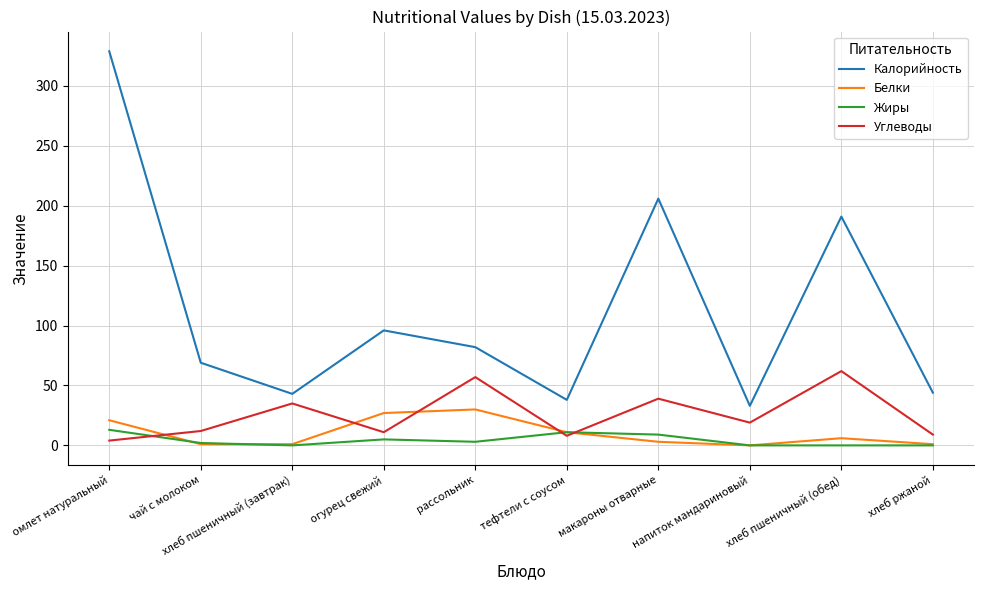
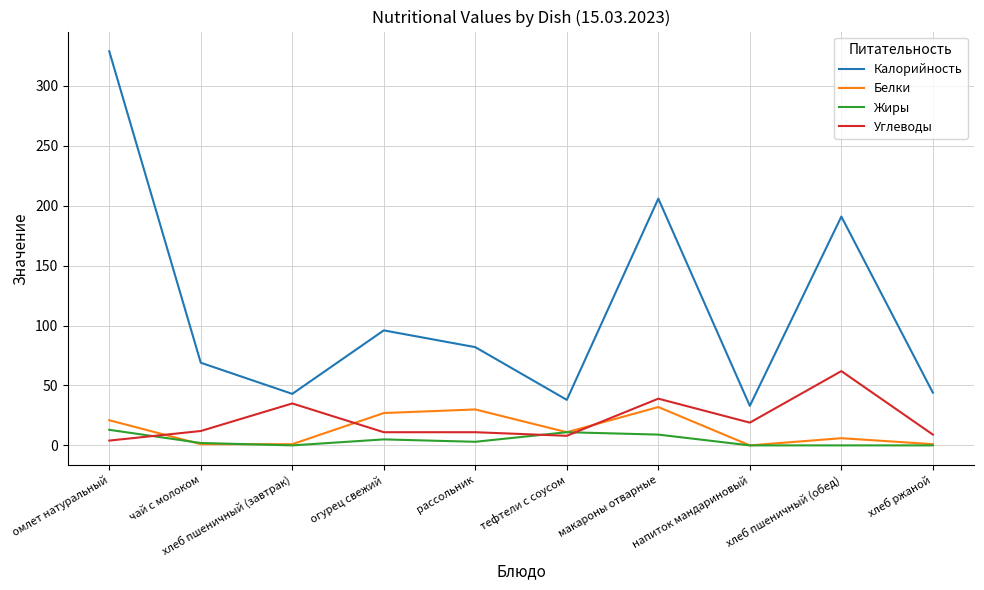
  {
    "Калорийность": {
      "омлет натуральный": 329,
      "чай с молоком": 69,
      "хлеб пшеничный (завтрак)": 43,
      "огурец свежий": 96,
      "рассольник": 82,
      "тефтели с соусом": 38,
      "макароны отварные": 206,
      "напиток мандариновый": 33,
      "хлеб пшеничный (обед)": 191,
      "хлеб ржаной": 44
    },
    "Белки": {
      "омлет натуральный": 21,
      "огурец свежий": 27,
      "рассольник": 30,
-     "макароны отварные": 3,
+     "макароны отварные": 32,
      "хлеб пшеничный (обед)": 6
    },
    "Жиры": {
      "омлет натуральный": 13,
      "огурец свежий": 5,
      "рассольник": 3,
      "макароны отварные": 9,
      "хлеб пшеничный (обед)": 0
    },
    "Углеводы": {
      "омлет натуральный": 4,
      "чай с молоком": 12,
      "хлеб пшеничный (завтрак)": 35,
      "огурец свежий": 11,
-     "рассольник": 57,
+     "рассольник": 11,
      "тефтели с соусом": 8,
      "макароны отварные": 39,
      "напиток мандариновый": 19,
      "хлеб пшеничный (обед)": 62,
      "хлеб ржаной": 9
    }
  }
